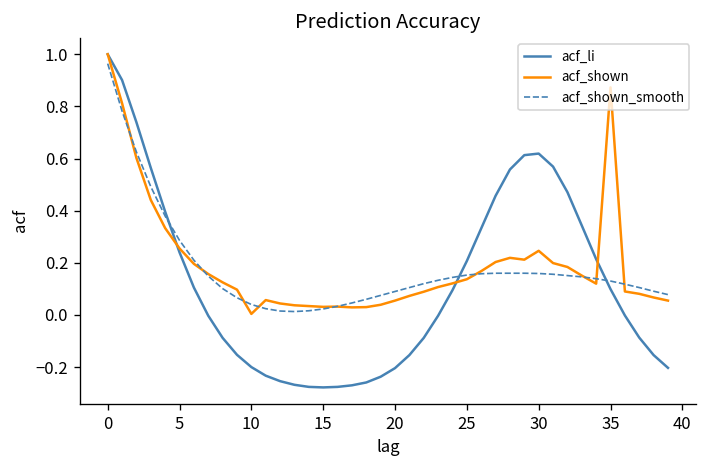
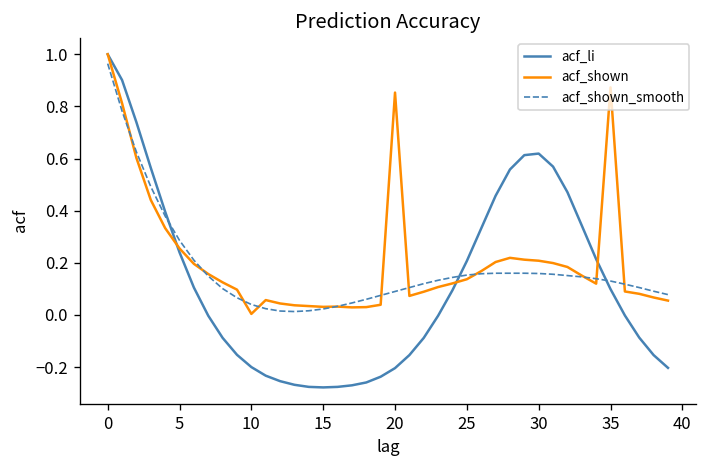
  {
    "acf_shown": {
      "5": 0.26,
      "10": 0.00,
-     "20": 0.06,
+     "20": 0.85,
      "25": 0.14,
-     "30": 0.25
+     "30": 0.21
    }
  }
